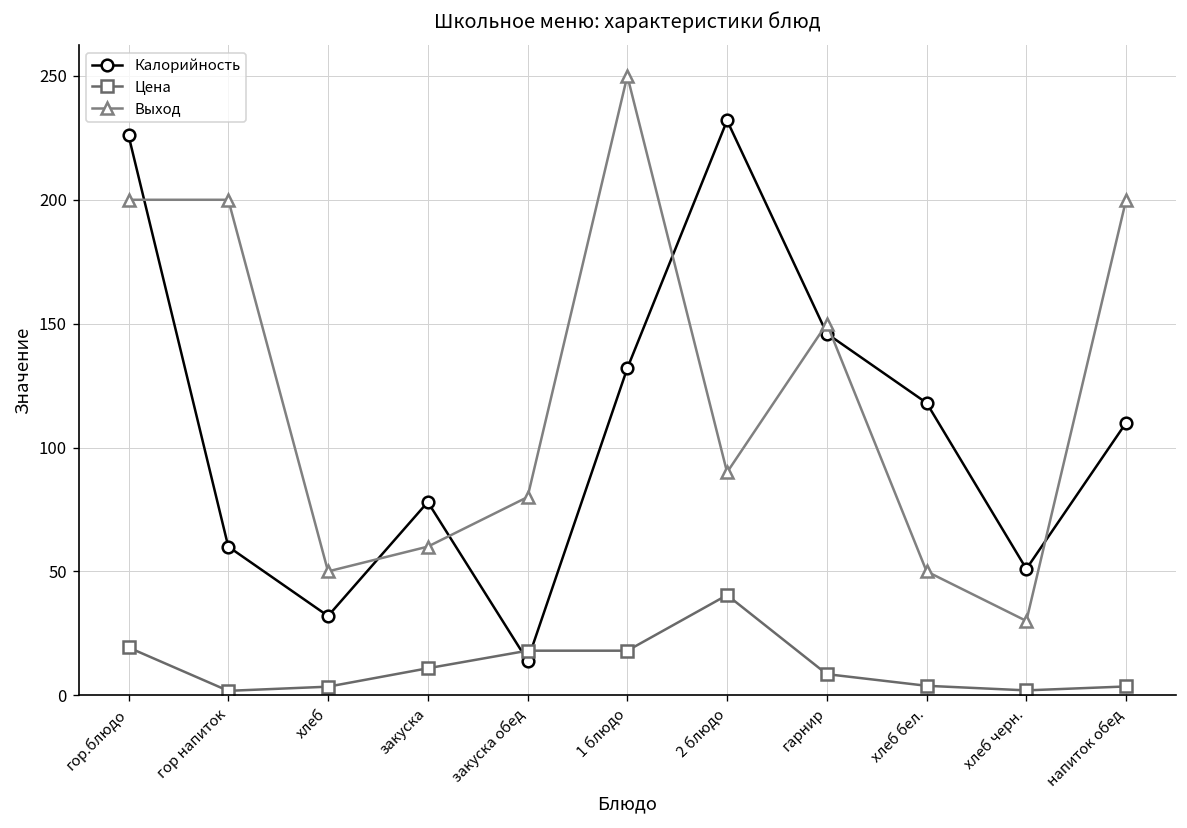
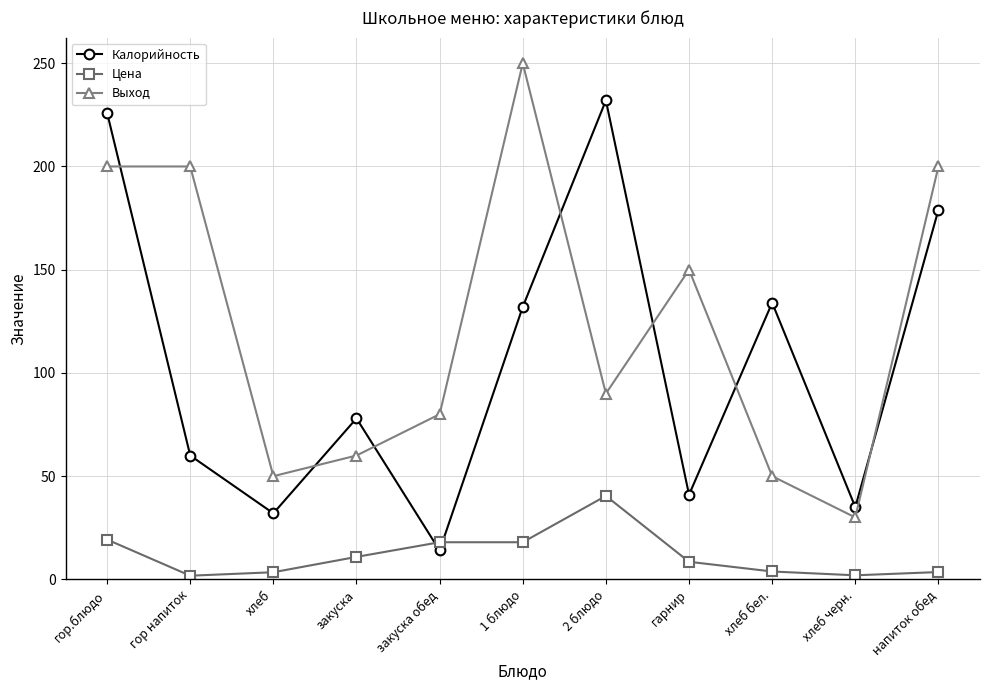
  {
    "Калорийность": {
      "гор.блюдо": 226,
      "гор напиток": 60,
      "хлеб": 32,
      "закуска": 78,
      "закуска обед": 14,
      "1 блюдо": 132,
      "2 блюдо": 232,
-     "гарнир": 146,
-     "хлеб бел.": 118,
-     "хлеб черн.": 51,
-     "напиток обед": 110
+     "гарнир": 41,
+     "хлеб бел.": 134,
+     "хлеб черн.": 35,
+     "напиток обед": 179
    }
  }
